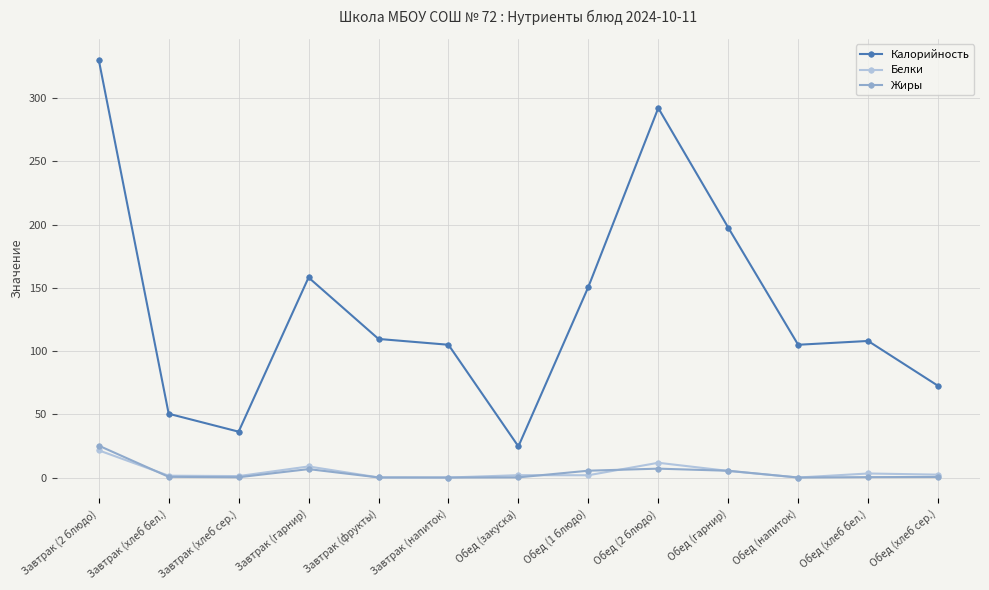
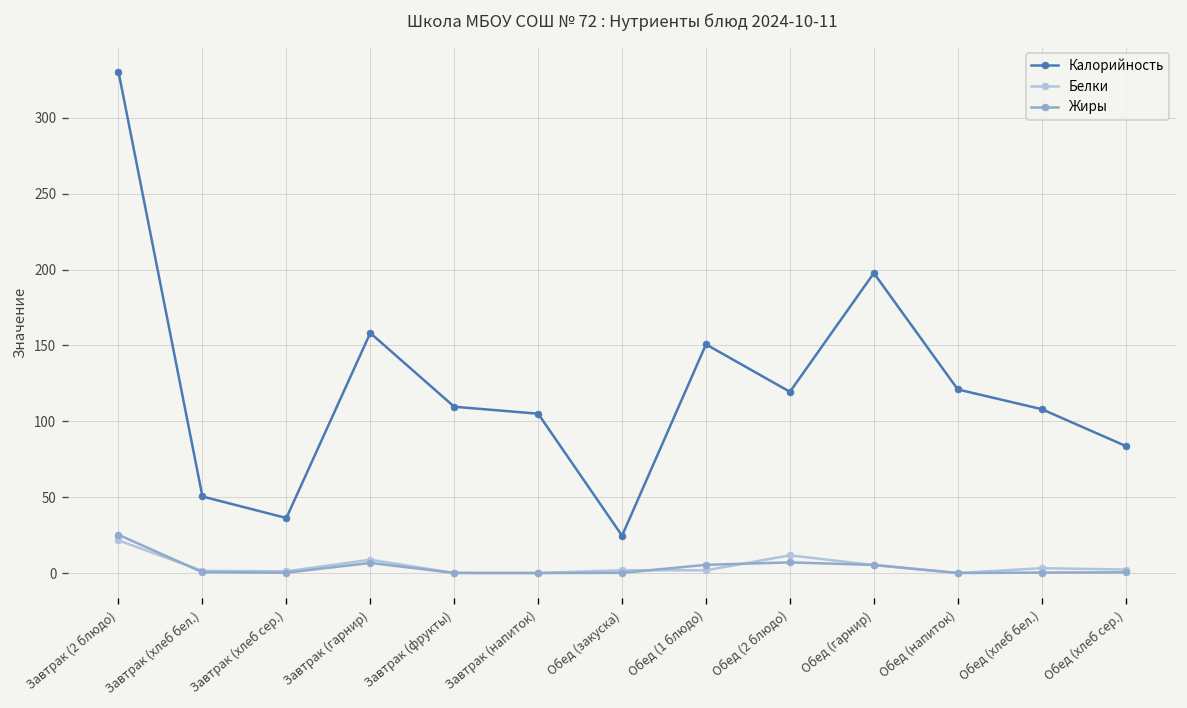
  {
    "Калорийность": {
      "Завтрак (2 блюдо)": 330,
      "Завтрак (хлеб бел.)": 50,
      "Завтрак (хлеб сер.)": 36,
      "Завтрак (гарнир)": 158,
      "Завтрак (фрукты)": 110,
      "Завтрак (напиток)": 105,
      "Обед (закуска)": 25,
      "Обед (1 блюдо)": 151,
-     "Обед (2 блюдо)": 292,
+     "Обед (2 блюдо)": 119,
      "Обед (гарнир)": 198,
-     "Обед (напиток)": 105,
+     "Обед (напиток)": 121,
      "Обед (хлеб бел.)": 108,
-     "Обед (хлеб сер.)": 73
+     "Обед (хлеб сер.)": 84
    }
  }
